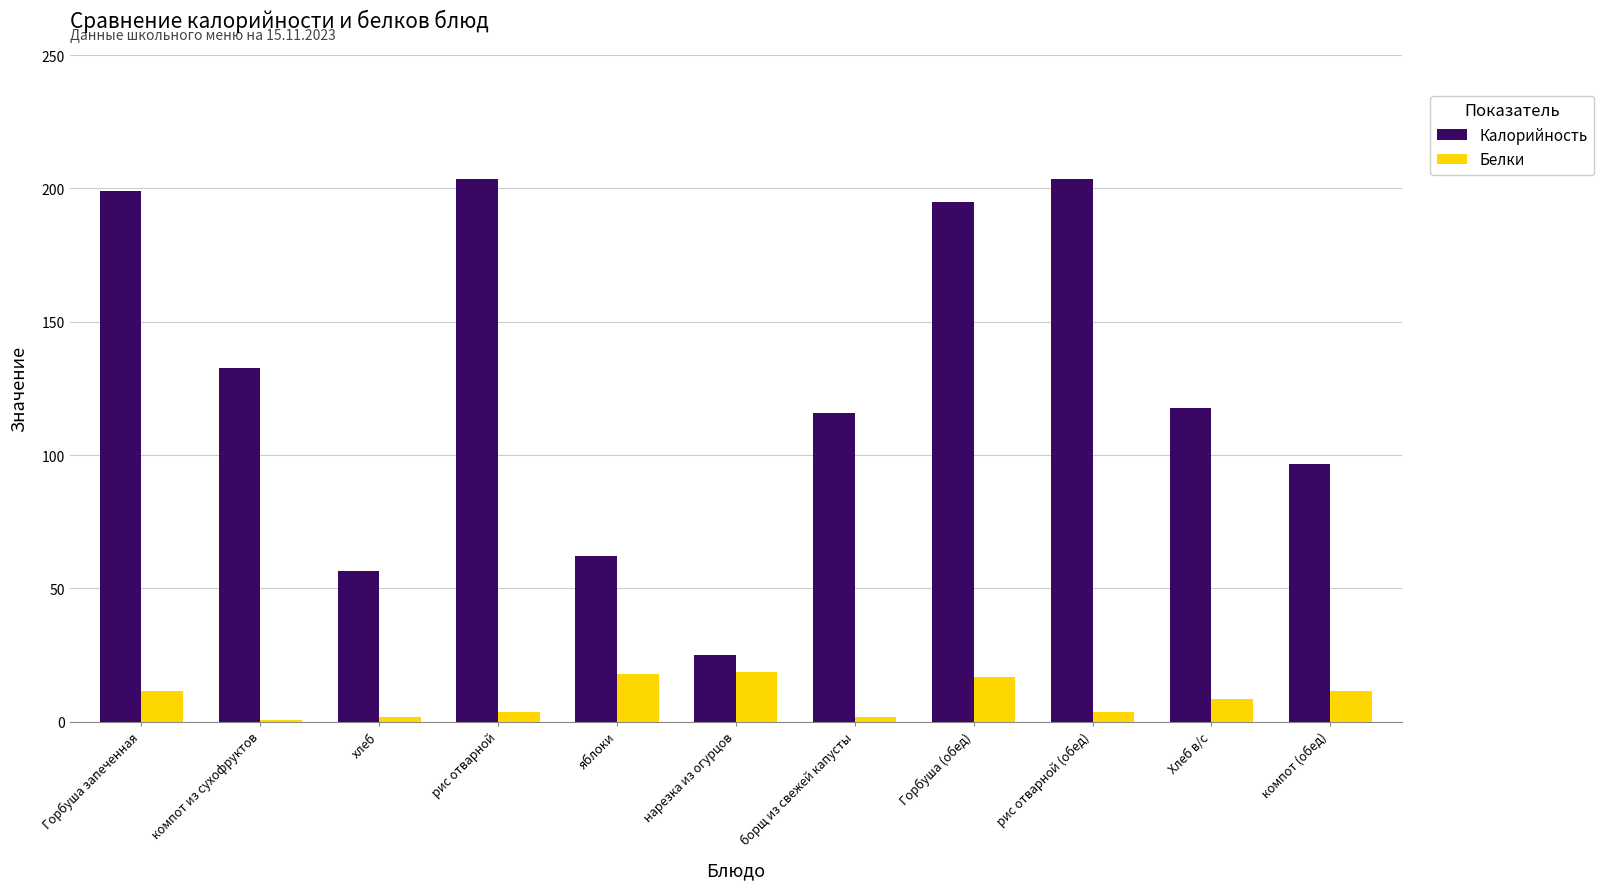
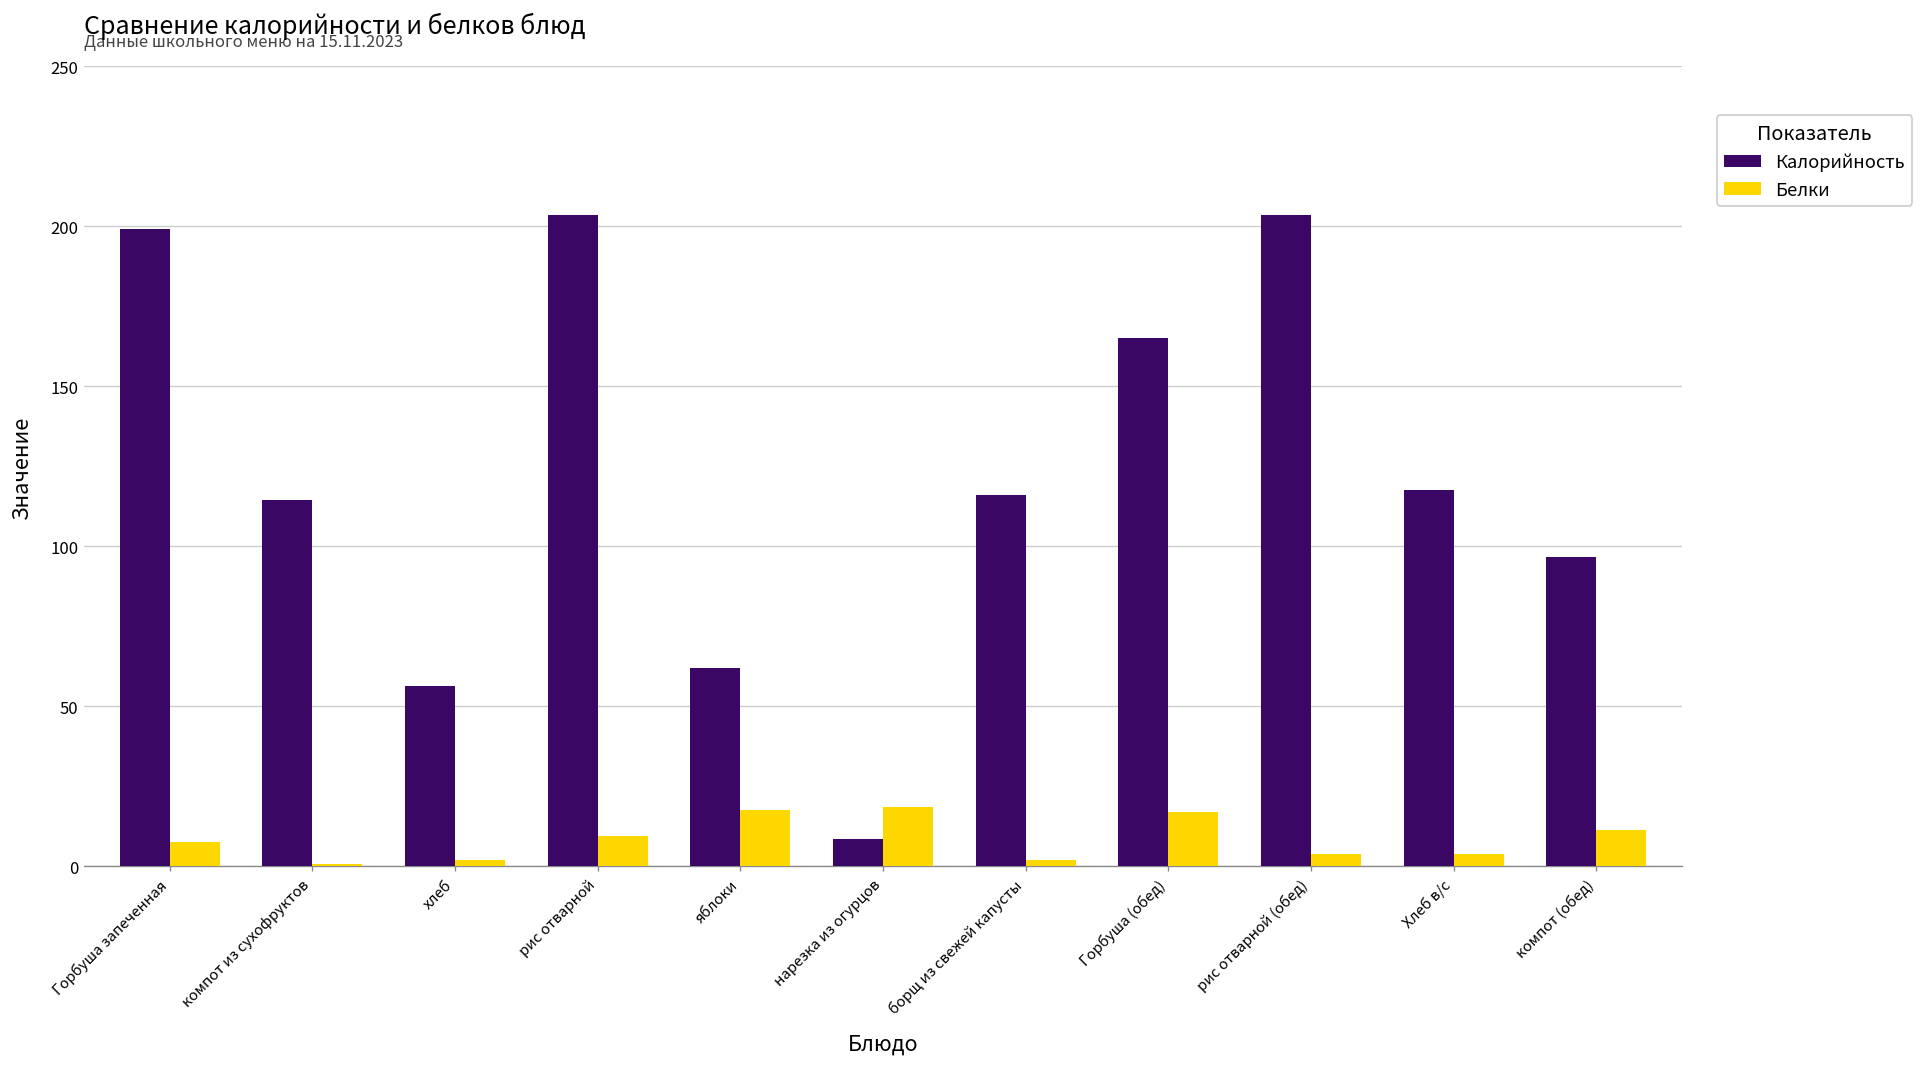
  {
    "Калорийность": {
      "Горбуша запеченная": 199,
-     "компот из сухофруктов": 133,
+     "компот из сухофруктов": 115,
      "хлеб": 56,
      "рис отварной": 204,
      "яблоки": 62,
-     "нарезка из огурцов": 25,
+     "нарезка из огурцов": 8,
      "борщ из свежей капусты": 116,
-     "Горбуша (обед)": 195,
+     "Горбуша (обед)": 165,
      "рис отварной (обед)": 204,
      "Хлеб в/с": 118,
      "компот (обед)": 97
    },
    "Белки": {
-     "Горбуша запеченная": 12,
+     "Горбуша запеченная": 8,
      "хлеб": 2,
-     "рис отварной": 4,
+     "рис отварной": 9,
      "яблоки": 18,
      "нарезка из огурцов": 19,
      "борщ из свежей капусты": 2,
      "Горбуша (обед)": 17,
      "рис отварной (обед)": 4,
-     "Хлеб в/с": 9,
+     "Хлеб в/с": 4,
      "компот (обед)": 11
    }
  }
